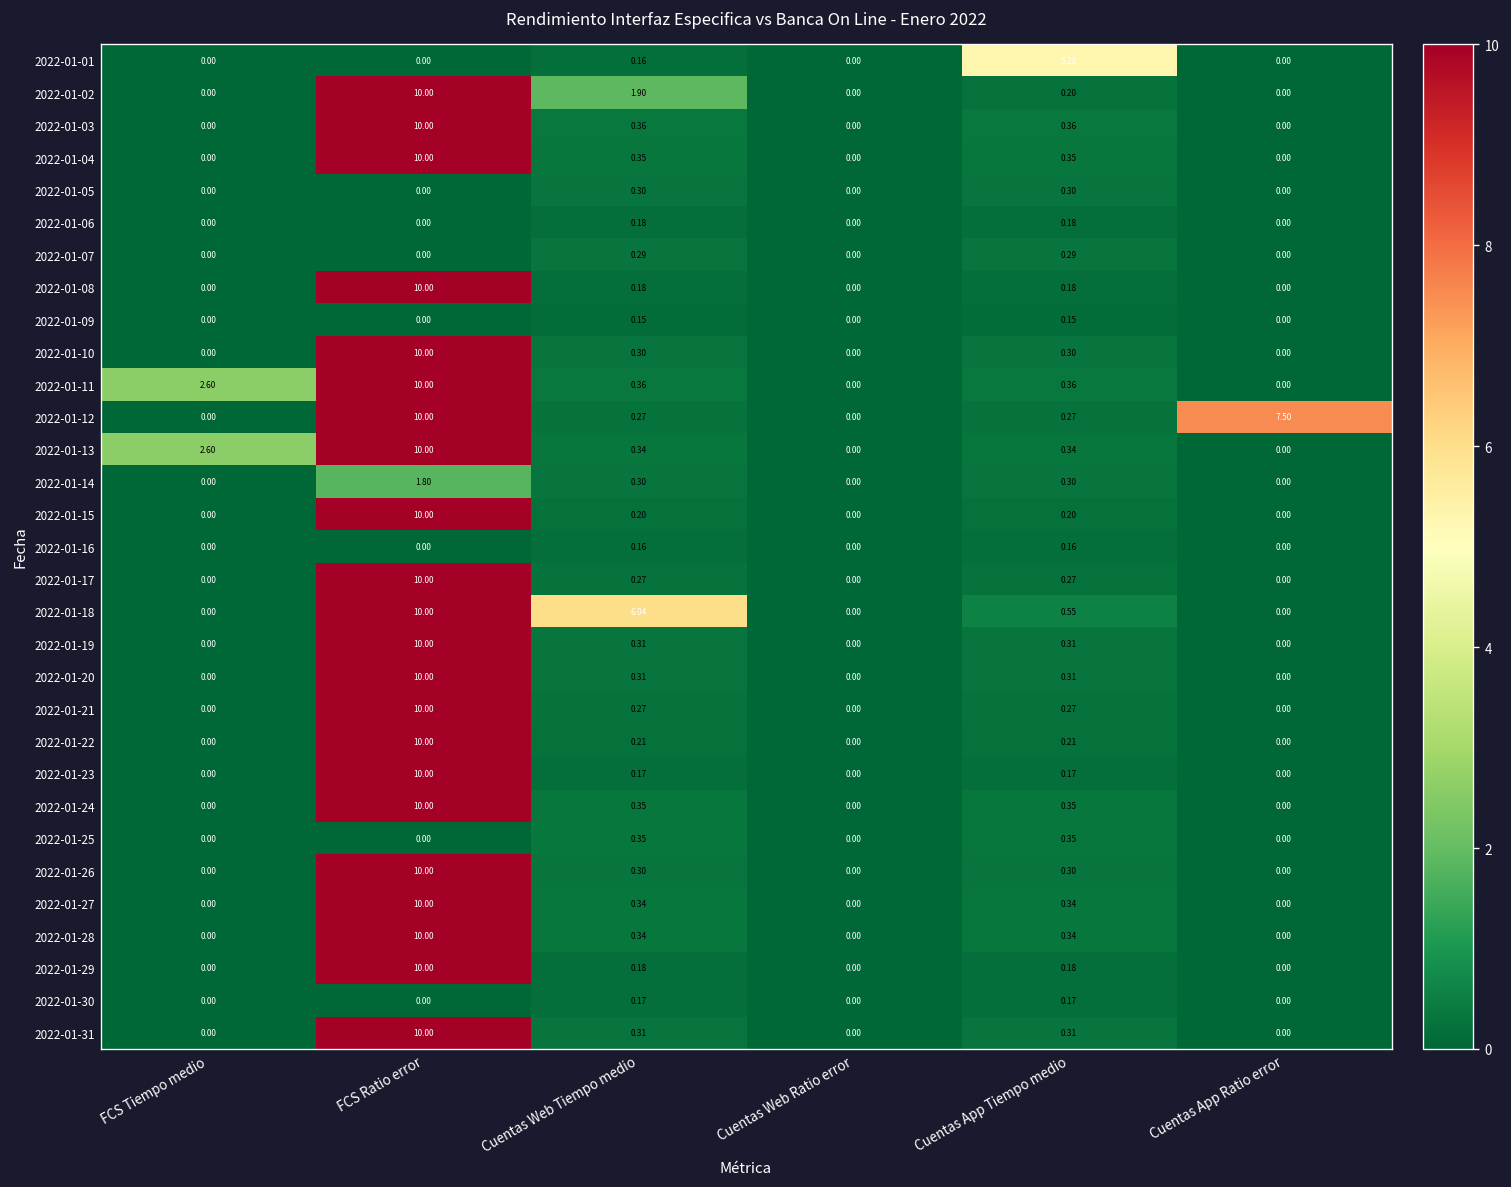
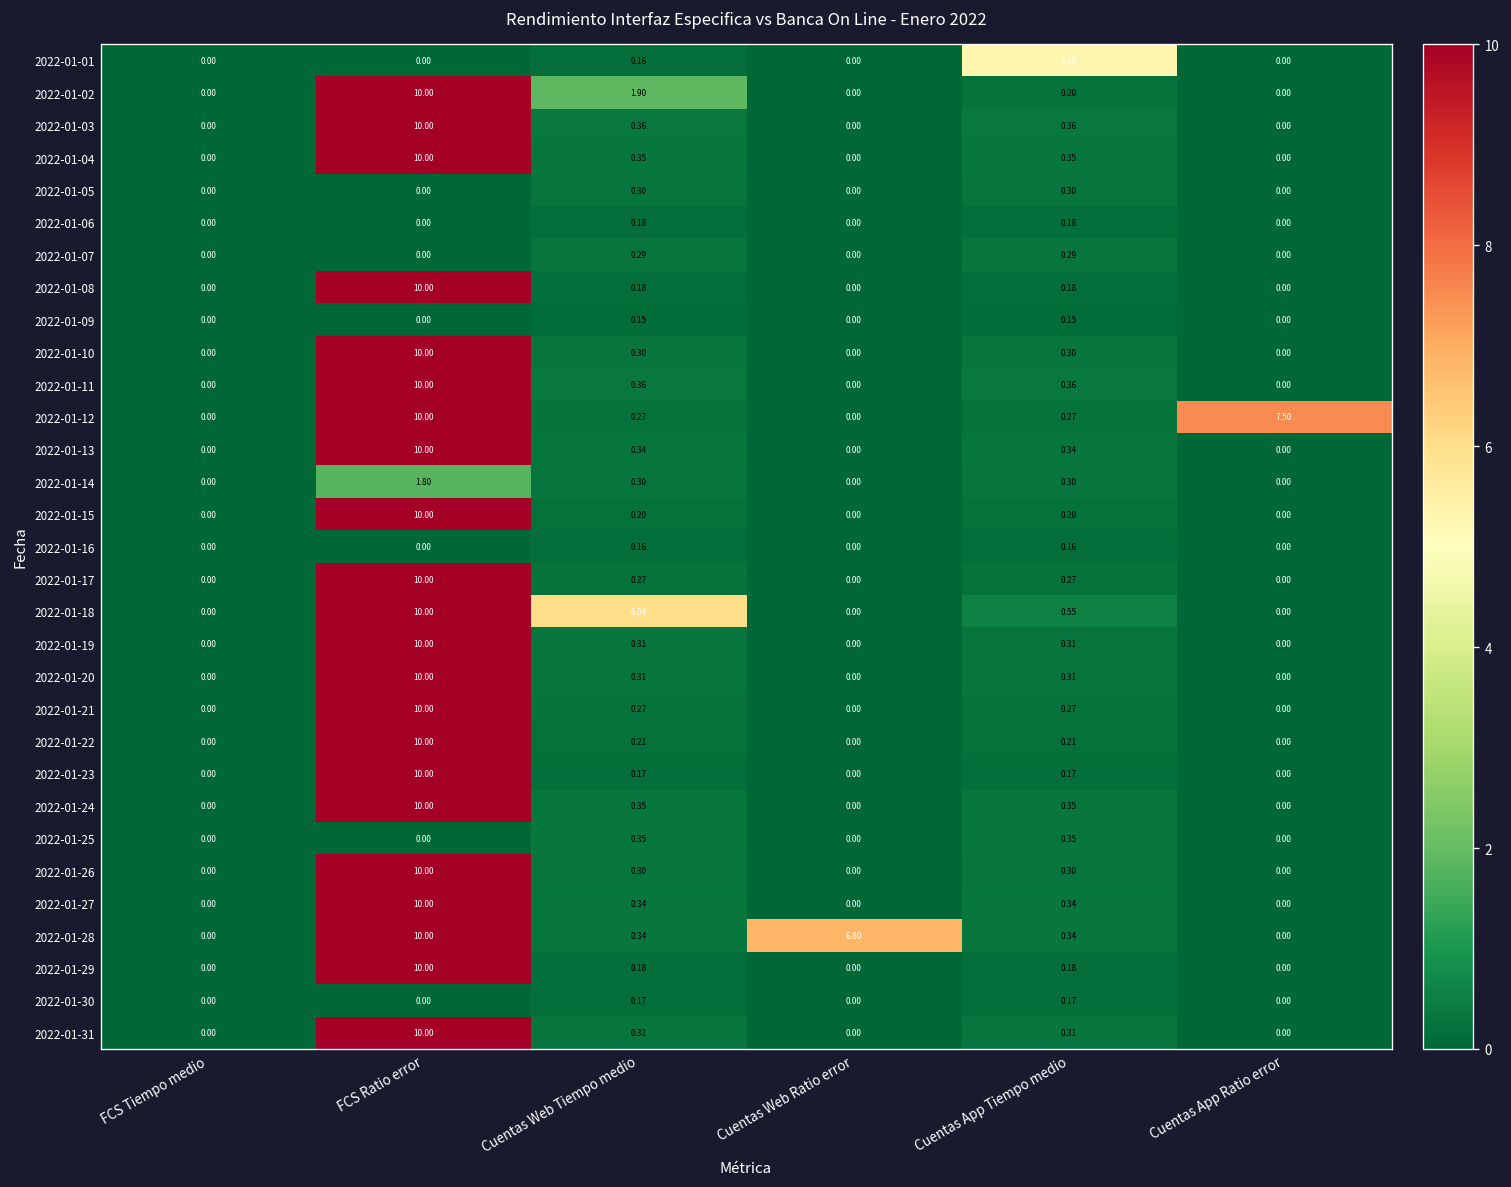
  {
    "2022-01-01": {
      "FCS Tiempo medio": 0.00,
      "FCS Ratio error": 0.00,
      "Cuentas Web Tiempo medio": 0.16,
      "Cuentas Web Ratio error": 0.00,
      "Cuentas App Tiempo medio": 5.28,
      "Cuentas App Ratio error": 0.00
    },
    "2022-01-02": {
      "FCS Tiempo medio": 0.00,
      "FCS Ratio error": 10.00,
      "Cuentas Web Tiempo medio": 1.90,
      "Cuentas Web Ratio error": 0.00,
      "Cuentas App Tiempo medio": 0.20,
      "Cuentas App Ratio error": 0.00
    },
    "2022-01-03": {
      "FCS Tiempo medio": 0.00,
      "FCS Ratio error": 10.00,
      "Cuentas Web Tiempo medio": 0.36,
      "Cuentas Web Ratio error": 0.00,
      "Cuentas App Tiempo medio": 0.36,
      "Cuentas App Ratio error": 0.00
    },
    "2022-01-04": {
      "FCS Tiempo medio": 0.00,
      "FCS Ratio error": 10.00,
      "Cuentas Web Tiempo medio": 0.35,
      "Cuentas Web Ratio error": 0.00,
      "Cuentas App Tiempo medio": 0.35,
      "Cuentas App Ratio error": 0.00
    },
    "2022-01-05": {
      "FCS Tiempo medio": 0.00,
      "FCS Ratio error": 0.00,
      "Cuentas Web Tiempo medio": 0.30,
      "Cuentas Web Ratio error": 0.00,
      "Cuentas App Tiempo medio": 0.30,
      "Cuentas App Ratio error": 0.00
    },
    "2022-01-06": {
      "FCS Tiempo medio": 0.00,
      "FCS Ratio error": 0.00,
      "Cuentas Web Tiempo medio": 0.18,
      "Cuentas Web Ratio error": 0.00,
      "Cuentas App Tiempo medio": 0.18,
      "Cuentas App Ratio error": 0.00
    },
    "2022-01-07": {
      "FCS Tiempo medio": 0.00,
      "FCS Ratio error": 0.00,
      "Cuentas Web Tiempo medio": 0.29,
      "Cuentas Web Ratio error": 0.00,
      "Cuentas App Tiempo medio": 0.29,
      "Cuentas App Ratio error": 0.00
    },
    "2022-01-08": {
      "FCS Tiempo medio": 0.00,
      "FCS Ratio error": 10.00,
      "Cuentas Web Tiempo medio": 0.18,
      "Cuentas Web Ratio error": 0.00,
      "Cuentas App Tiempo medio": 0.18,
      "Cuentas App Ratio error": 0.00
    },
    "2022-01-09": {
      "FCS Tiempo medio": 0.00,
      "FCS Ratio error": 0.00,
      "Cuentas Web Tiempo medio": 0.15,
      "Cuentas Web Ratio error": 0.00,
      "Cuentas App Tiempo medio": 0.15,
      "Cuentas App Ratio error": 0.00
    },
    "2022-01-10": {
      "FCS Tiempo medio": 0.00,
      "FCS Ratio error": 10.00,
      "Cuentas Web Tiempo medio": 0.30,
      "Cuentas Web Ratio error": 0.00,
      "Cuentas App Tiempo medio": 0.30,
      "Cuentas App Ratio error": 0.00
    },
    "2022-01-11": {
-     "FCS Tiempo medio": 2.60,
+     "FCS Tiempo medio": 0.00,
      "FCS Ratio error": 10.00,
      "Cuentas Web Tiempo medio": 0.36,
      "Cuentas Web Ratio error": 0.00,
      "Cuentas App Tiempo medio": 0.36,
      "Cuentas App Ratio error": 0.00
    },
    "2022-01-12": {
      "FCS Tiempo medio": 0.00,
      "FCS Ratio error": 10.00,
      "Cuentas Web Tiempo medio": 0.27,
      "Cuentas Web Ratio error": 0.00,
      "Cuentas App Tiempo medio": 0.27,
      "Cuentas App Ratio error": 7.50
    },
    "2022-01-13": {
-     "FCS Tiempo medio": 2.60,
+     "FCS Tiempo medio": 0.00,
      "FCS Ratio error": 10.00,
      "Cuentas Web Tiempo medio": 0.34,
      "Cuentas Web Ratio error": 0.00,
      "Cuentas App Tiempo medio": 0.34,
      "Cuentas App Ratio error": 0.00
    },
    "2022-01-14": {
      "FCS Tiempo medio": 0.00,
      "FCS Ratio error": 1.80,
      "Cuentas Web Tiempo medio": 0.30,
      "Cuentas Web Ratio error": 0.00,
      "Cuentas App Tiempo medio": 0.30,
      "Cuentas App Ratio error": 0.00
    },
    "2022-01-15": {
      "FCS Tiempo medio": 0.00,
      "FCS Ratio error": 10.00,
      "Cuentas Web Tiempo medio": 0.20,
      "Cuentas Web Ratio error": 0.00,
      "Cuentas App Tiempo medio": 0.20,
      "Cuentas App Ratio error": 0.00
    },
    "2022-01-16": {
      "FCS Tiempo medio": 0.00,
      "FCS Ratio error": 0.00,
      "Cuentas Web Tiempo medio": 0.16,
      "Cuentas Web Ratio error": 0.00,
      "Cuentas App Tiempo medio": 0.16,
      "Cuentas App Ratio error": 0.00
    },
    "2022-01-17": {
      "FCS Tiempo medio": 0.00,
      "FCS Ratio error": 10.00,
      "Cuentas Web Tiempo medio": 0.27,
      "Cuentas Web Ratio error": 0.00,
      "Cuentas App Tiempo medio": 0.27,
      "Cuentas App Ratio error": 0.00
    },
    "2022-01-18": {
      "FCS Tiempo medio": 0.00,
      "FCS Ratio error": 10.00,
      "Cuentas Web Tiempo medio": 6.04,
      "Cuentas Web Ratio error": 0.00,
      "Cuentas App Tiempo medio": 0.55,
      "Cuentas App Ratio error": 0.00
    },
    "2022-01-19": {
      "FCS Tiempo medio": 0.00,
      "FCS Ratio error": 10.00,
      "Cuentas Web Tiempo medio": 0.31,
      "Cuentas Web Ratio error": 0.00,
      "Cuentas App Tiempo medio": 0.31,
      "Cuentas App Ratio error": 0.00
    },
    "2022-01-20": {
      "FCS Tiempo medio": 0.00,
      "FCS Ratio error": 10.00,
      "Cuentas Web Tiempo medio": 0.31,
      "Cuentas Web Ratio error": 0.00,
      "Cuentas App Tiempo medio": 0.31,
      "Cuentas App Ratio error": 0.00
    },
    "2022-01-21": {
      "FCS Tiempo medio": 0.00,
      "FCS Ratio error": 10.00,
      "Cuentas Web Tiempo medio": 0.27,
      "Cuentas Web Ratio error": 0.00,
      "Cuentas App Tiempo medio": 0.27,
      "Cuentas App Ratio error": 0.00
    },
    "2022-01-22": {
      "FCS Tiempo medio": 0.00,
      "FCS Ratio error": 10.00,
      "Cuentas Web Tiempo medio": 0.21,
      "Cuentas Web Ratio error": 0.00,
      "Cuentas App Tiempo medio": 0.21,
      "Cuentas App Ratio error": 0.00
    },
    "2022-01-23": {
      "FCS Tiempo medio": 0.00,
      "FCS Ratio error": 10.00,
      "Cuentas Web Tiempo medio": 0.17,
      "Cuentas Web Ratio error": 0.00,
      "Cuentas App Tiempo medio": 0.17,
      "Cuentas App Ratio error": 0.00
    },
    "2022-01-24": {
      "FCS Tiempo medio": 0.00,
      "FCS Ratio error": 10.00,
      "Cuentas Web Tiempo medio": 0.35,
      "Cuentas Web Ratio error": 0.00,
      "Cuentas App Tiempo medio": 0.35,
      "Cuentas App Ratio error": 0.00
    },
    "2022-01-25": {
      "FCS Tiempo medio": 0.00,
      "FCS Ratio error": 0.00,
      "Cuentas Web Tiempo medio": 0.35,
      "Cuentas Web Ratio error": 0.00,
      "Cuentas App Tiempo medio": 0.35,
      "Cuentas App Ratio error": 0.00
    },
    "2022-01-26": {
      "FCS Tiempo medio": 0.00,
      "FCS Ratio error": 10.00,
      "Cuentas Web Tiempo medio": 0.30,
      "Cuentas Web Ratio error": 0.00,
      "Cuentas App Tiempo medio": 0.30,
      "Cuentas App Ratio error": 0.00
    },
    "2022-01-27": {
      "FCS Tiempo medio": 0.00,
      "FCS Ratio error": 10.00,
      "Cuentas Web Tiempo medio": 0.34,
      "Cuentas Web Ratio error": 0.00,
      "Cuentas App Tiempo medio": 0.34,
      "Cuentas App Ratio error": 0.00
    },
    "2022-01-28": {
      "FCS Tiempo medio": 0.00,
      "FCS Ratio error": 10.00,
      "Cuentas Web Tiempo medio": 0.34,
-     "Cuentas Web Ratio error": 0.00,
+     "Cuentas Web Ratio error": 6.80,
      "Cuentas App Tiempo medio": 0.34,
      "Cuentas App Ratio error": 0.00
    },
    "2022-01-29": {
      "FCS Tiempo medio": 0.00,
      "FCS Ratio error": 10.00,
      "Cuentas Web Tiempo medio": 0.18,
      "Cuentas Web Ratio error": 0.00,
      "Cuentas App Tiempo medio": 0.18,
      "Cuentas App Ratio error": 0.00
    },
    "2022-01-30": {
      "FCS Tiempo medio": 0.00,
      "FCS Ratio error": 0.00,
      "Cuentas Web Tiempo medio": 0.17,
      "Cuentas Web Ratio error": 0.00,
      "Cuentas App Tiempo medio": 0.17,
      "Cuentas App Ratio error": 0.00
    },
    "2022-01-31": {
      "FCS Tiempo medio": 0.00,
      "FCS Ratio error": 10.00,
      "Cuentas Web Tiempo medio": 0.31,
      "Cuentas Web Ratio error": 0.00,
      "Cuentas App Tiempo medio": 0.31,
      "Cuentas App Ratio error": 0.00
    }
  }
